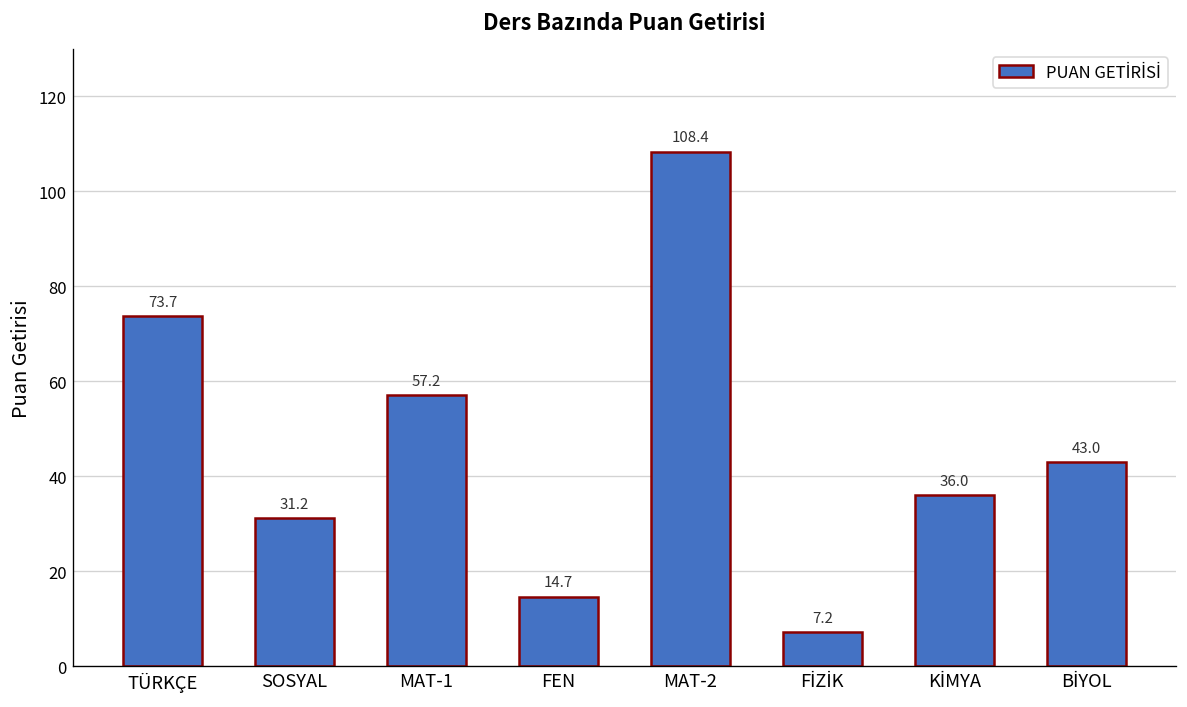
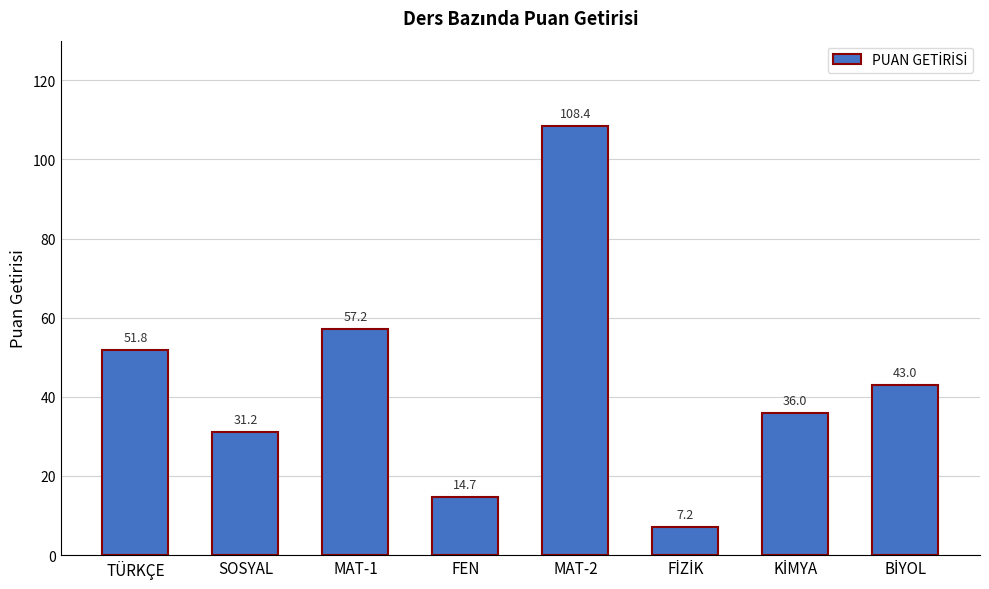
  {
-   "TÜRKÇE": 73.7,
+   "TÜRKÇE": 51.8,
    "SOSYAL": 31.2,
    "MAT-1": 57.2,
    "FEN": 14.7,
    "MAT-2": 108.4,
    "FİZİK": 7.2,
    "KİMYA": 36.0,
    "BİYOL": 43.0
  }
